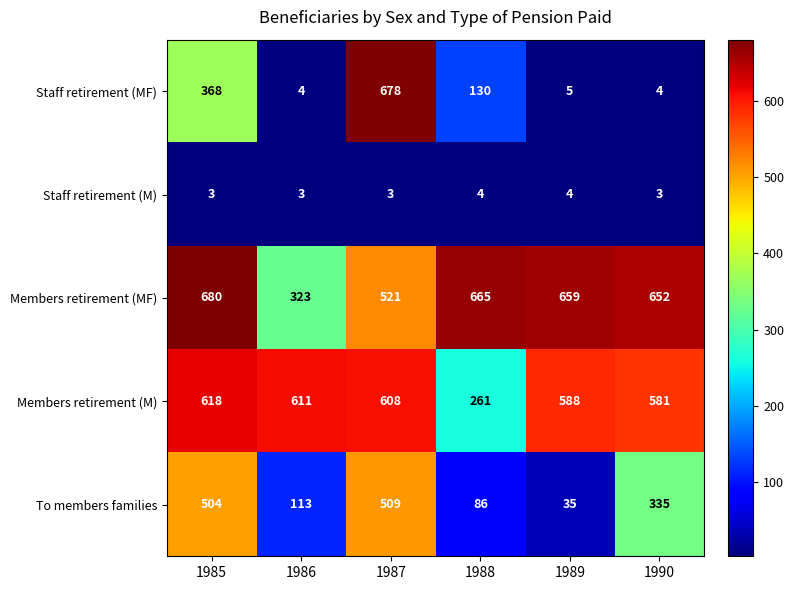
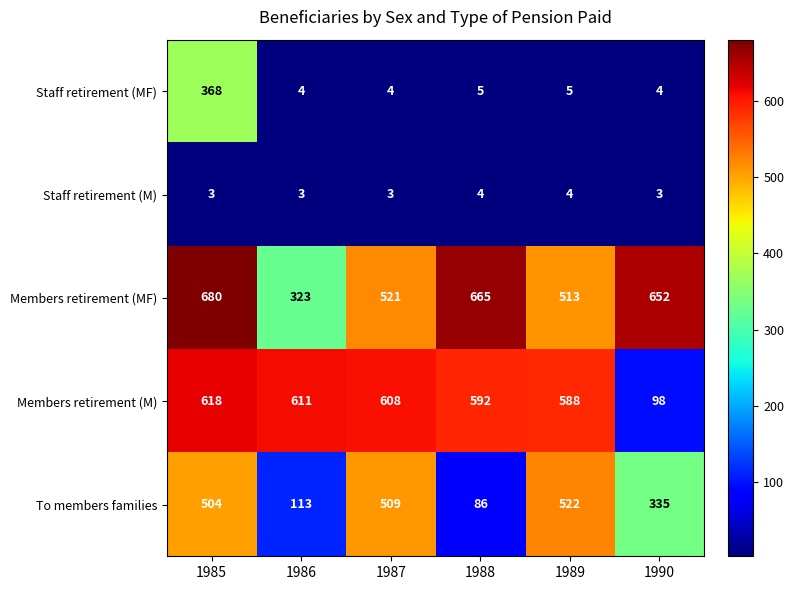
  {
    "Staff retirement (MF)": {
      "1985": 368,
      "1986": 4,
-     "1987": 678,
-     "1988": 130,
+     "1987": 4,
+     "1988": 5,
      "1989": 5,
      "1990": 4
    },
    "Staff retirement (M)": {
      "1985": 3,
      "1986": 3,
      "1987": 3,
      "1988": 4,
      "1989": 4,
      "1990": 3
    },
    "Members retirement (MF)": {
      "1985": 680,
      "1986": 323,
      "1987": 521,
      "1988": 665,
-     "1989": 659,
+     "1989": 513,
      "1990": 652
    },
    "Members retirement (M)": {
      "1985": 618,
      "1986": 611,
      "1987": 608,
-     "1988": 261,
+     "1988": 592,
      "1989": 588,
-     "1990": 581
+     "1990": 98
    },
    "To members families": {
      "1985": 504,
      "1986": 113,
      "1987": 509,
      "1988": 86,
-     "1989": 35,
+     "1989": 522,
      "1990": 335
    }
  }
